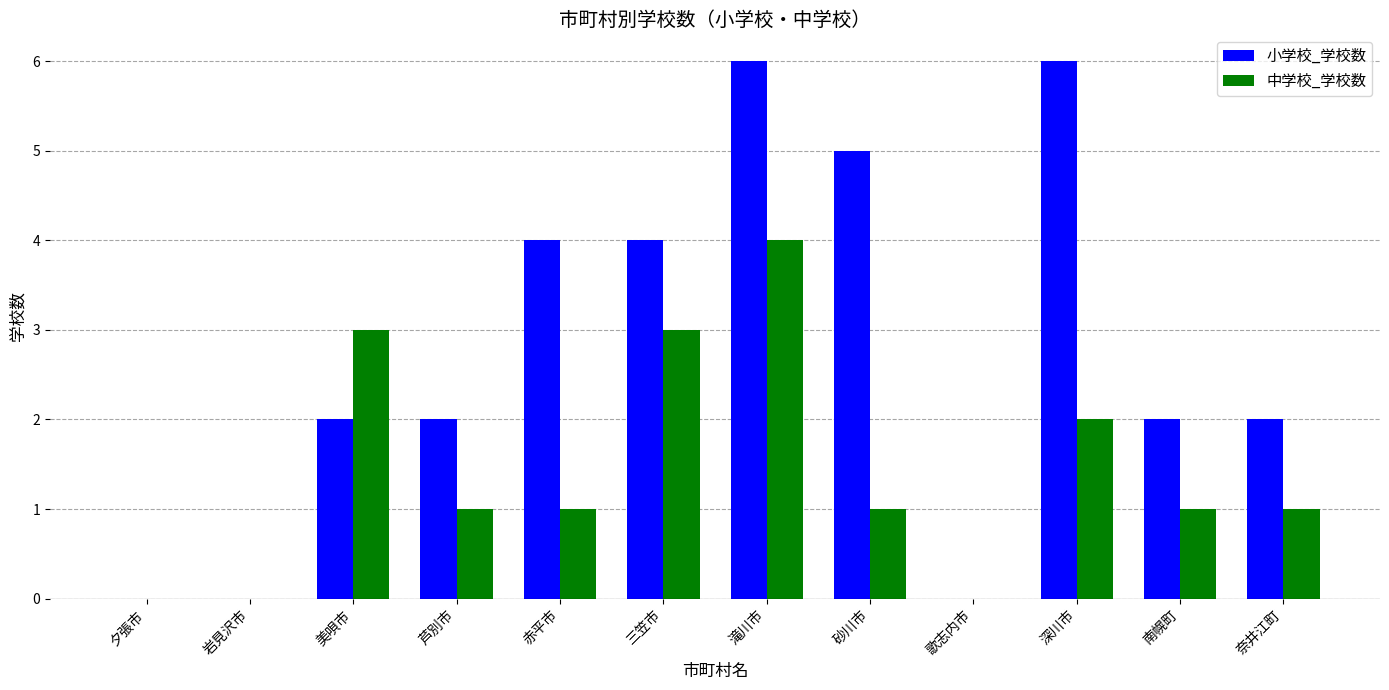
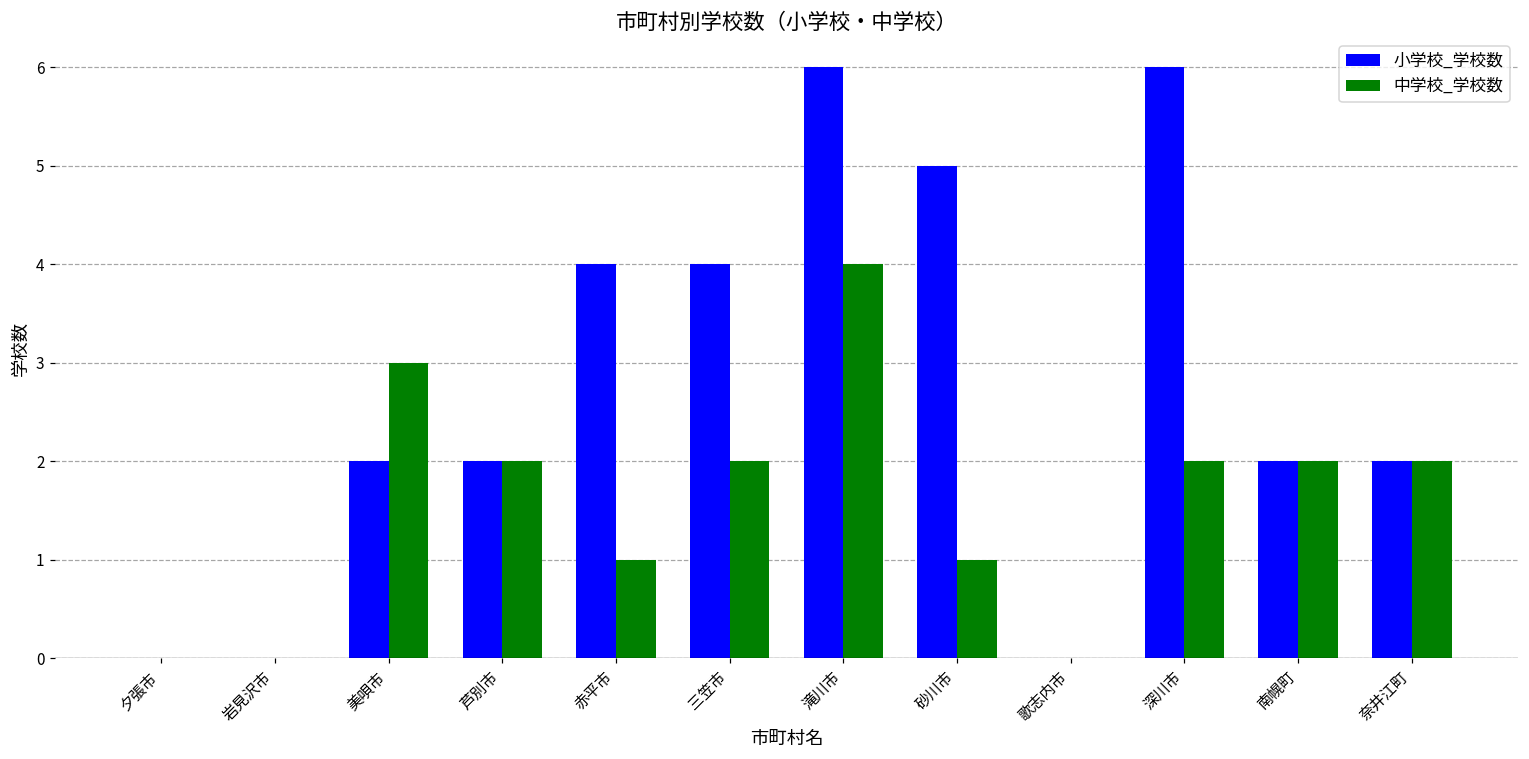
  {
    "小学校_学校数": {
      "夕張市": 0,
      "岩見沢市": 0,
      "美唄市": 2,
      "芦別市": 2,
      "赤平市": 4,
      "三笠市": 4,
      "滝川市": 6,
      "砂川市": 5,
      "歌志内市": 0,
      "深川市": 6,
      "南幌町": 2,
      "奈井江町": 2
    },
    "中学校_学校数": {
      "夕張市": 0,
      "岩見沢市": 0,
      "美唄市": 3,
-     "芦別市": 1,
+     "芦別市": 2,
      "赤平市": 1,
-     "三笠市": 3,
+     "三笠市": 2,
      "滝川市": 4,
      "砂川市": 1,
      "歌志内市": 0,
      "深川市": 2,
-     "南幌町": 1,
-     "奈井江町": 1
+     "南幌町": 2,
+     "奈井江町": 2
    }
  }
